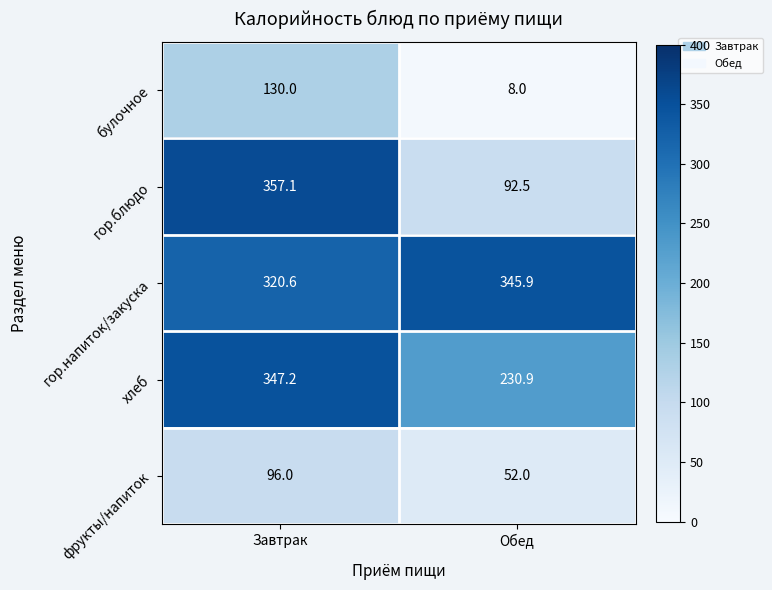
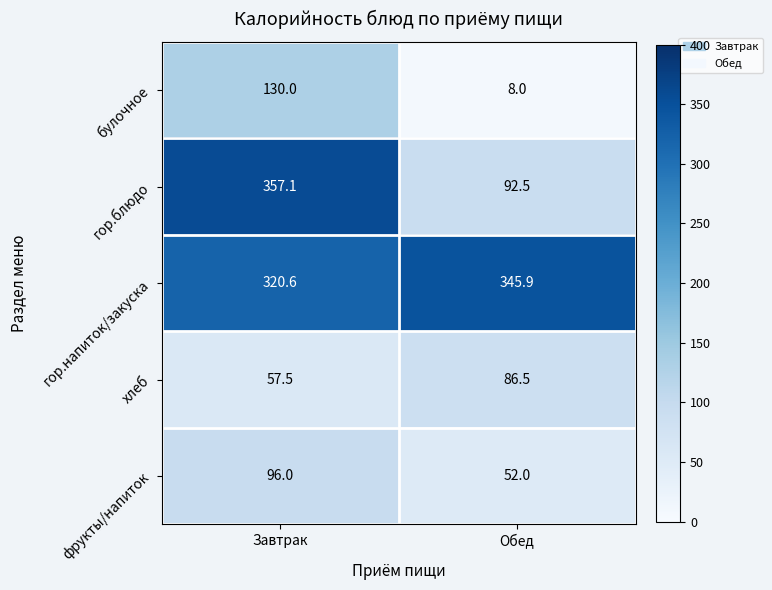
  {
    "булочное": {
      "Завтрак": 130.0,
      "Обед": 8.0
    },
    "гор.блюдо": {
      "Завтрак": 357.1,
      "Обед": 92.5
    },
    "гор.напиток/закуска": {
      "Завтрак": 320.6,
      "Обед": 345.9
    },
    "хлеб": {
-     "Завтрак": 347.2,
-     "Обед": 230.9
+     "Завтрак": 57.5,
+     "Обед": 86.5
    },
    "фрукты/напиток": {
      "Завтрак": 96.0,
      "Обед": 52.0
    }
  }
